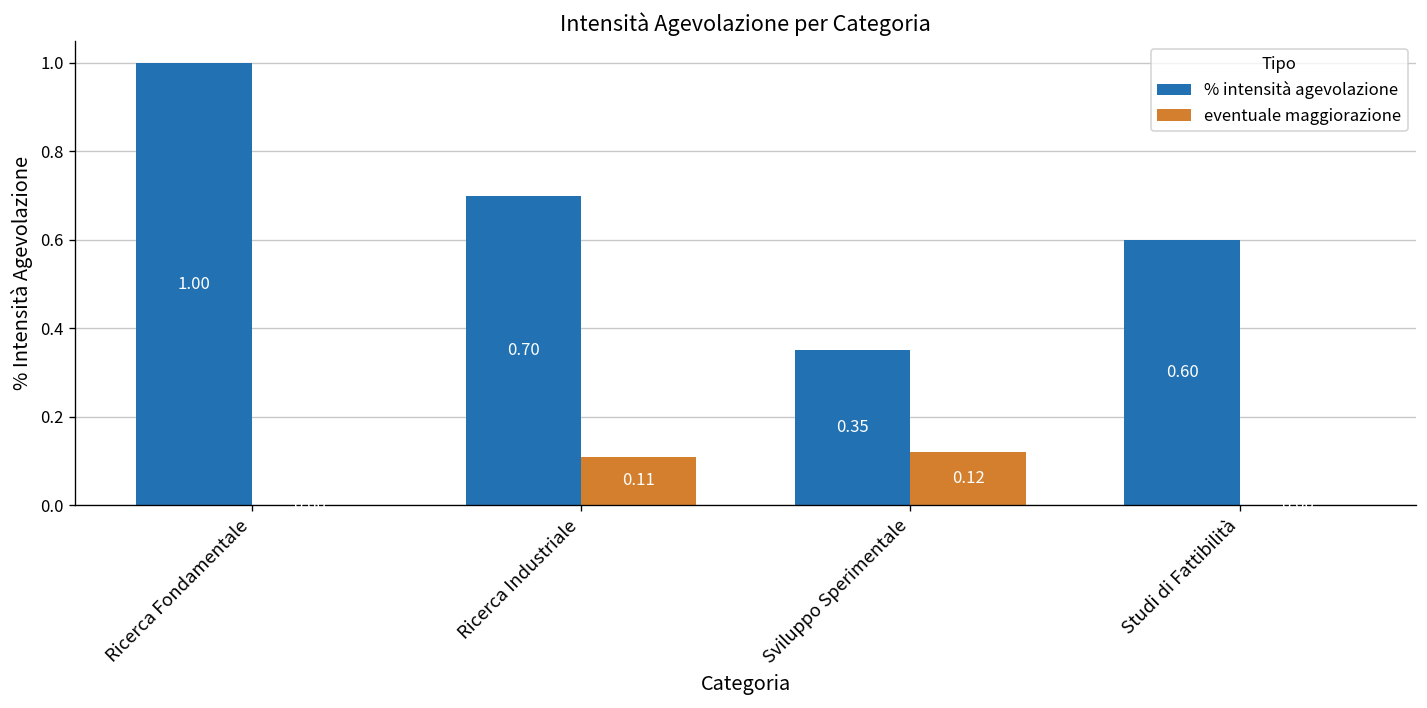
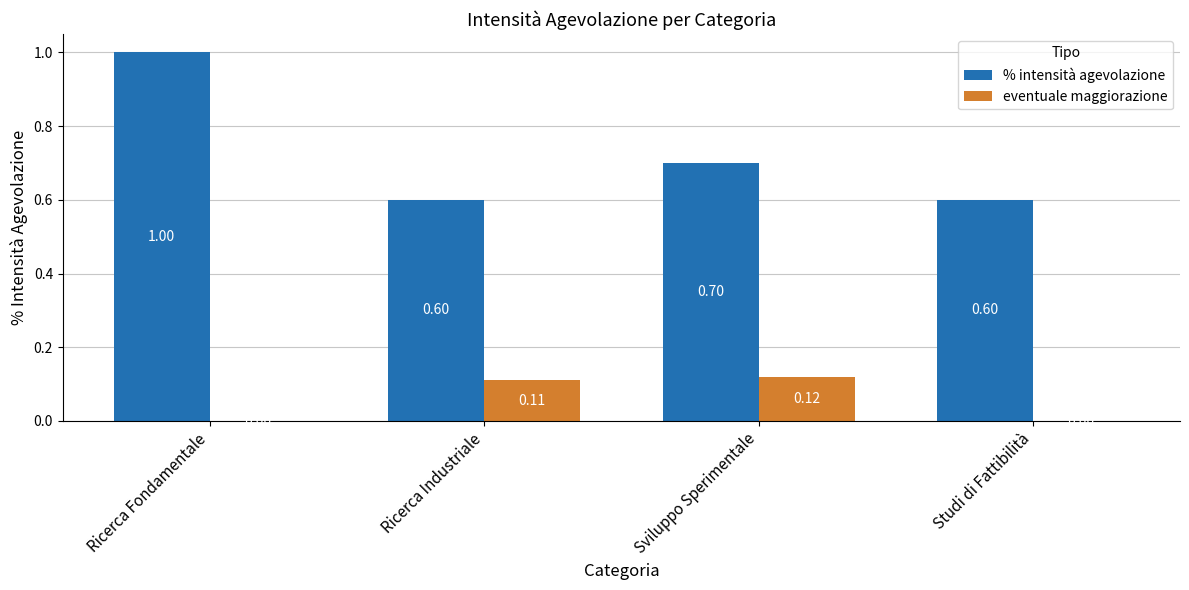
  {
    "% intensità agevolazione": {
      "Ricerca Fondamentale": 1.00,
-     "Ricerca Industriale": 0.70,
-     "Sviluppo Sperimentale": 0.35,
+     "Ricerca Industriale": 0.60,
+     "Sviluppo Sperimentale": 0.70,
      "Studi di Fattibilità": 0.60
    },
    "eventuale maggiorazione": {
      "Ricerca Industriale": 0.11,
      "Sviluppo Sperimentale": 0.12
    }
  }
